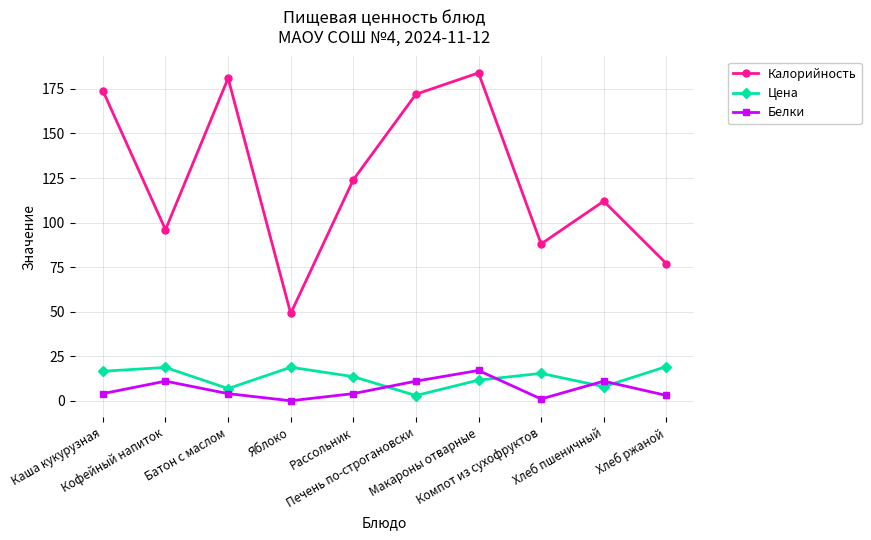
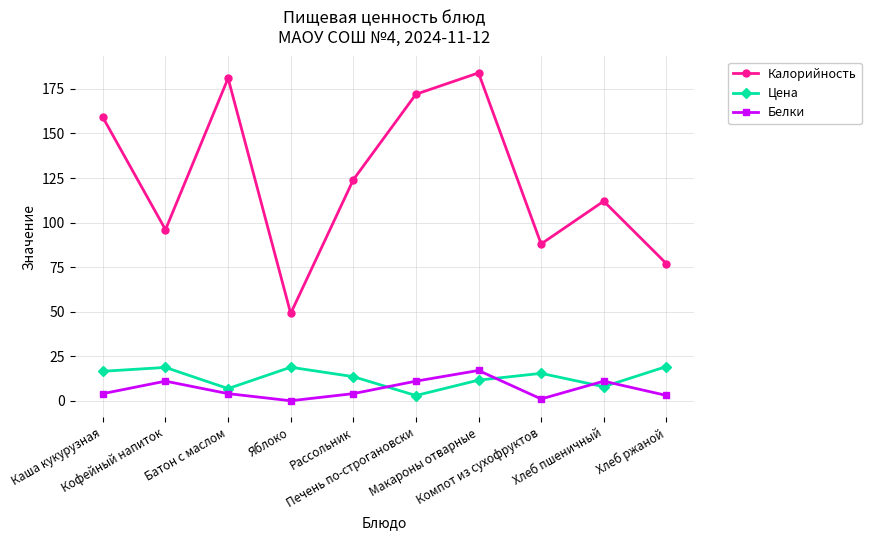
  {
    "Калорийность": {
-     "Каша кукурузная": 174,
+     "Каша кукурузная": 159,
      "Кофейный напиток": 96,
      "Батон с маслом": 181,
      "Яблоко": 49,
      "Рассольник": 124,
      "Печень по-строгановски": 172,
      "Макароны отварные": 184,
      "Компот из сухофруктов": 88,
      "Хлеб пшеничный": 112,
      "Хлеб ржаной": 77
    },
    "Цена": {
      "Каша кукурузная": 17,
      "Кофейный напиток": 19,
      "Батон с маслом": 7,
      "Яблоко": 19,
      "Рассольник": 14,
      "Печень по-строгановски": 3,
      "Макароны отварные": 12,
      "Компот из сухофруктов": 15,
      "Хлеб пшеничный": 8,
      "Хлеб ржаной": 19
    },
    "Белки": {
      "Каша кукурузная": 4,
      "Кофейный напиток": 11,
      "Батон с маслом": 4,
      "Яблоко": 0,
      "Рассольник": 4,
      "Печень по-строгановски": 11,
      "Макароны отварные": 17,
      "Компот из сухофруктов": 1,
      "Хлеб пшеничный": 11,
      "Хлеб ржаной": 3
    }
  }
